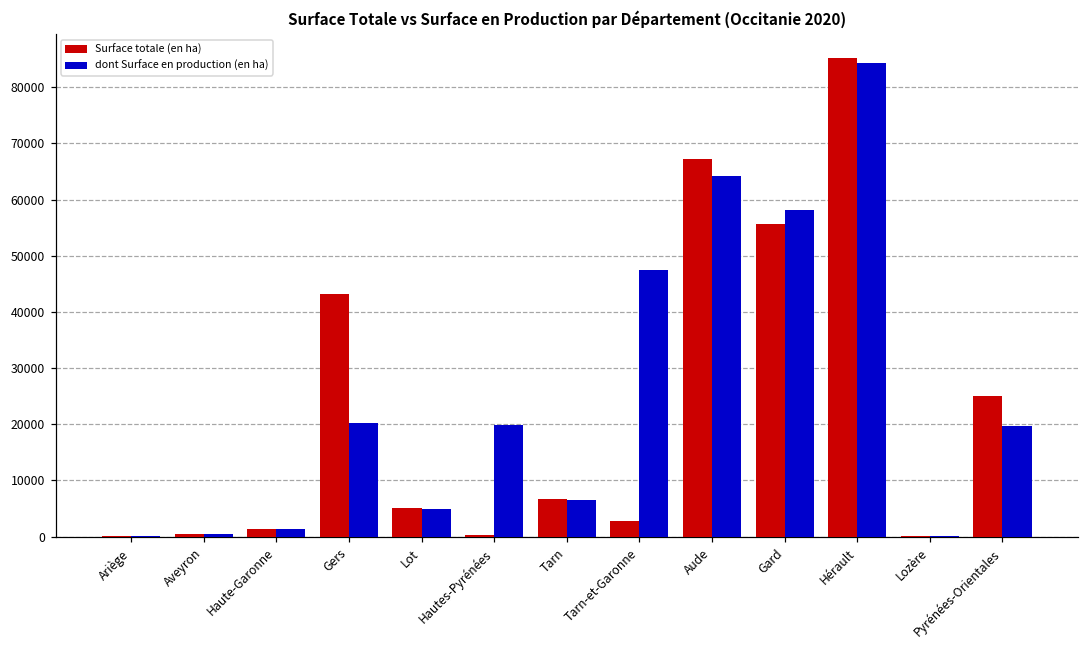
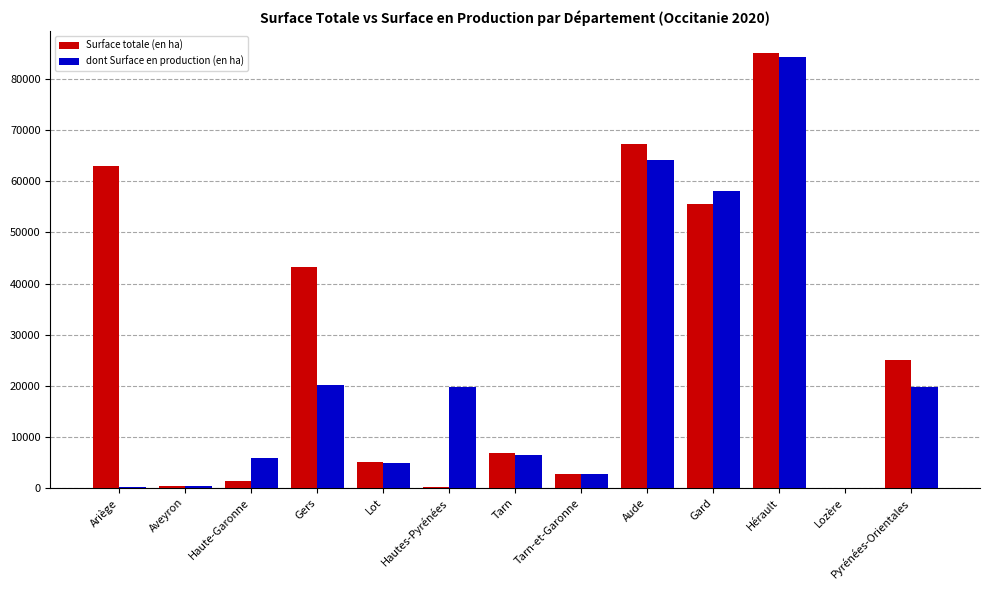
  {
    "Surface totale (en ha)": {
-     "Ariège": 0,
+     "Ariège": 63000,
      "Haute-Garonne": 1000,
      "Gers": 43000,
      "Lot": 5000,
      "Tarn": 7000,
      "Tarn-et-Garonne": 3000,
      "Aude": 67000,
      "Gard": 56000,
      "Hérault": 85000,
      "Pyrénées-Orientales": 25000
    },
    "dont Surface en production (en ha)": {
-     "Haute-Garonne": 1000,
+     "Haute-Garonne": 6000,
      "Gers": 20000,
      "Lot": 5000,
      "Hautes-Pyrénées": 20000,
      "Tarn": 7000,
-     "Tarn-et-Garonne": 48000,
+     "Tarn-et-Garonne": 3000,
      "Aude": 64000,
      "Gard": 58000,
      "Hérault": 84000,
      "Pyrénées-Orientales": 20000
    }
  }
